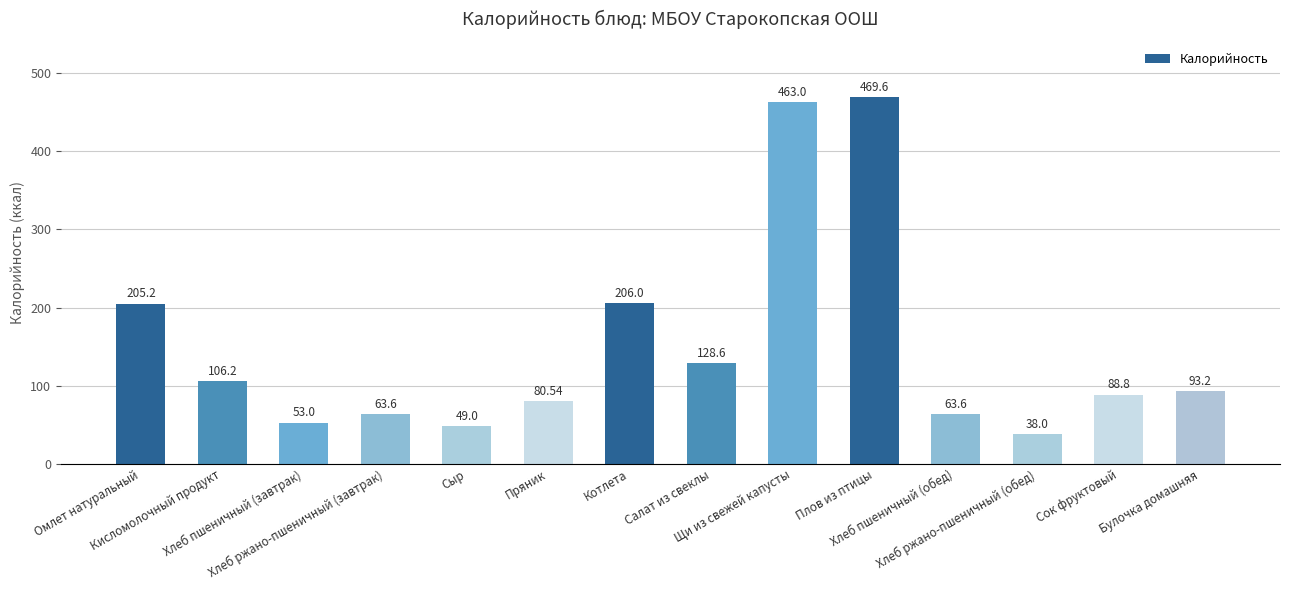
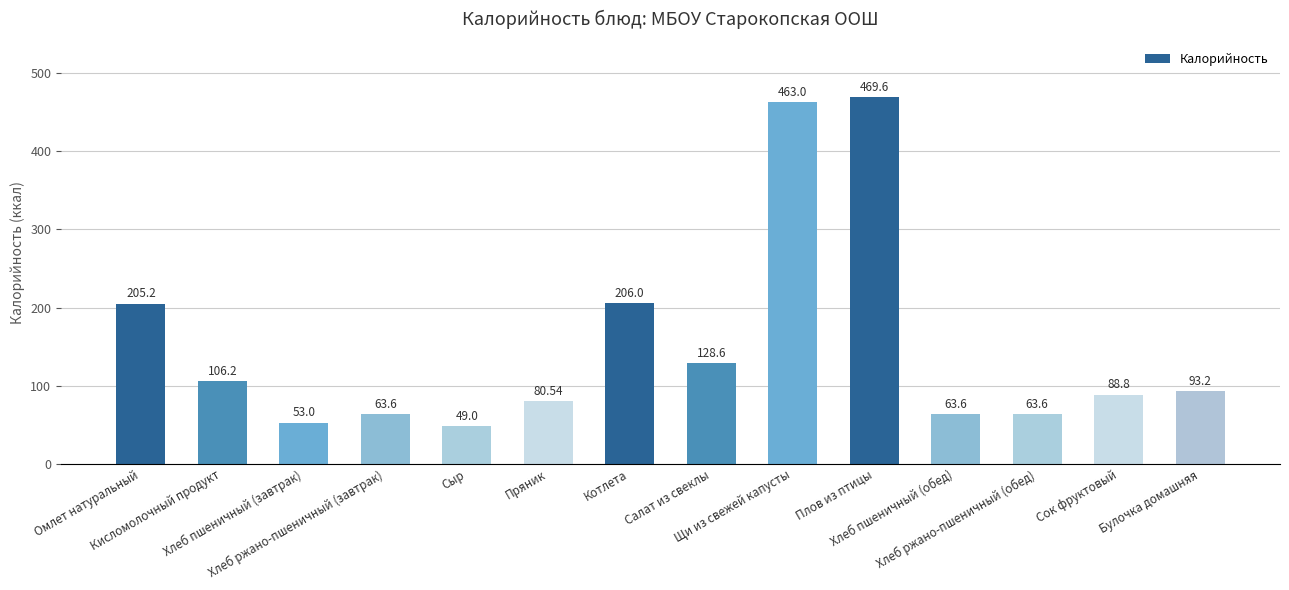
  {
    "Омлет натуральный": 205.2,
    "Кисломолочный продукт": 106.2,
    "Хлеб пшеничный (завтрак)": 53.0,
    "Хлеб ржано-пшеничный (завтрак)": 63.6,
    "Сыр": 49.0,
    "Пряник": 80.54,
    "Котлета": 206.0,
    "Салат из свеклы": 128.6,
    "Щи из свежей капусты": 463.0,
    "Плов из птицы": 469.6,
    "Хлеб пшеничный (обед)": 63.6,
-   "Хлеб ржано-пшеничный (обед)": 38.0,
+   "Хлеб ржано-пшеничный (обед)": 63.6,
    "Сок фруктовый": 88.8,
    "Булочка домашняя": 93.2
  }
